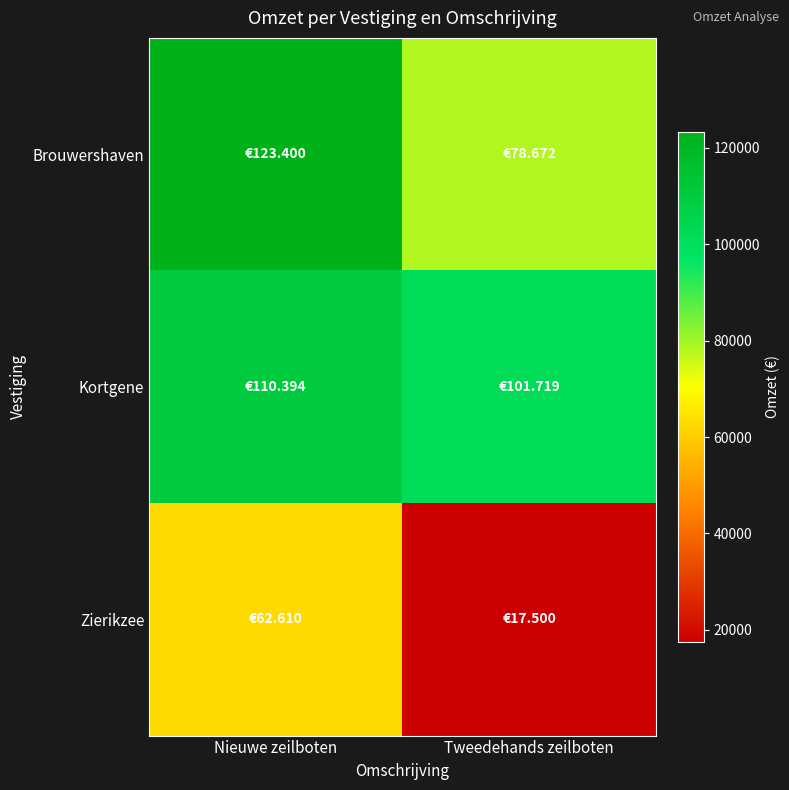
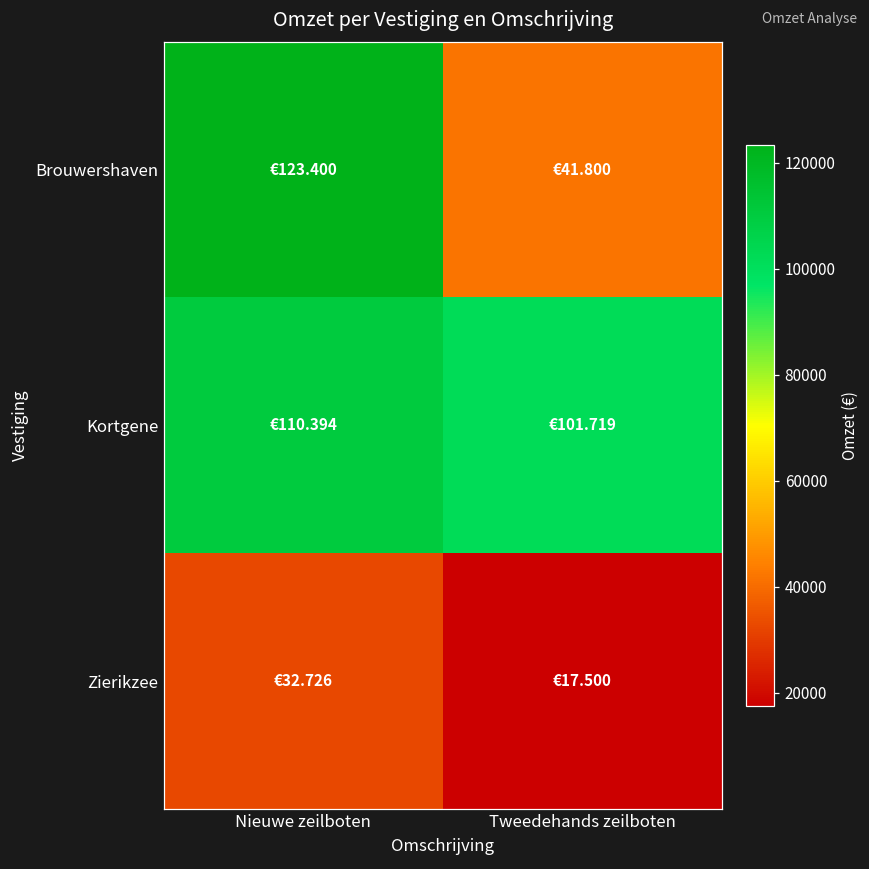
  {
    "Brouwershaven": {
      "Nieuwe zeilboten": "€123.400",
-     "Tweedehands zeilboten": "€78.672"
+     "Tweedehands zeilboten": "€41.800"
    },
    "Kortgene": {
      "Nieuwe zeilboten": "€110.394",
      "Tweedehands zeilboten": "€101.719"
    },
    "Zierikzee": {
-     "Nieuwe zeilboten": "€62.610",
+     "Nieuwe zeilboten": "€32.726",
      "Tweedehands zeilboten": "€17.500"
    }
  }
